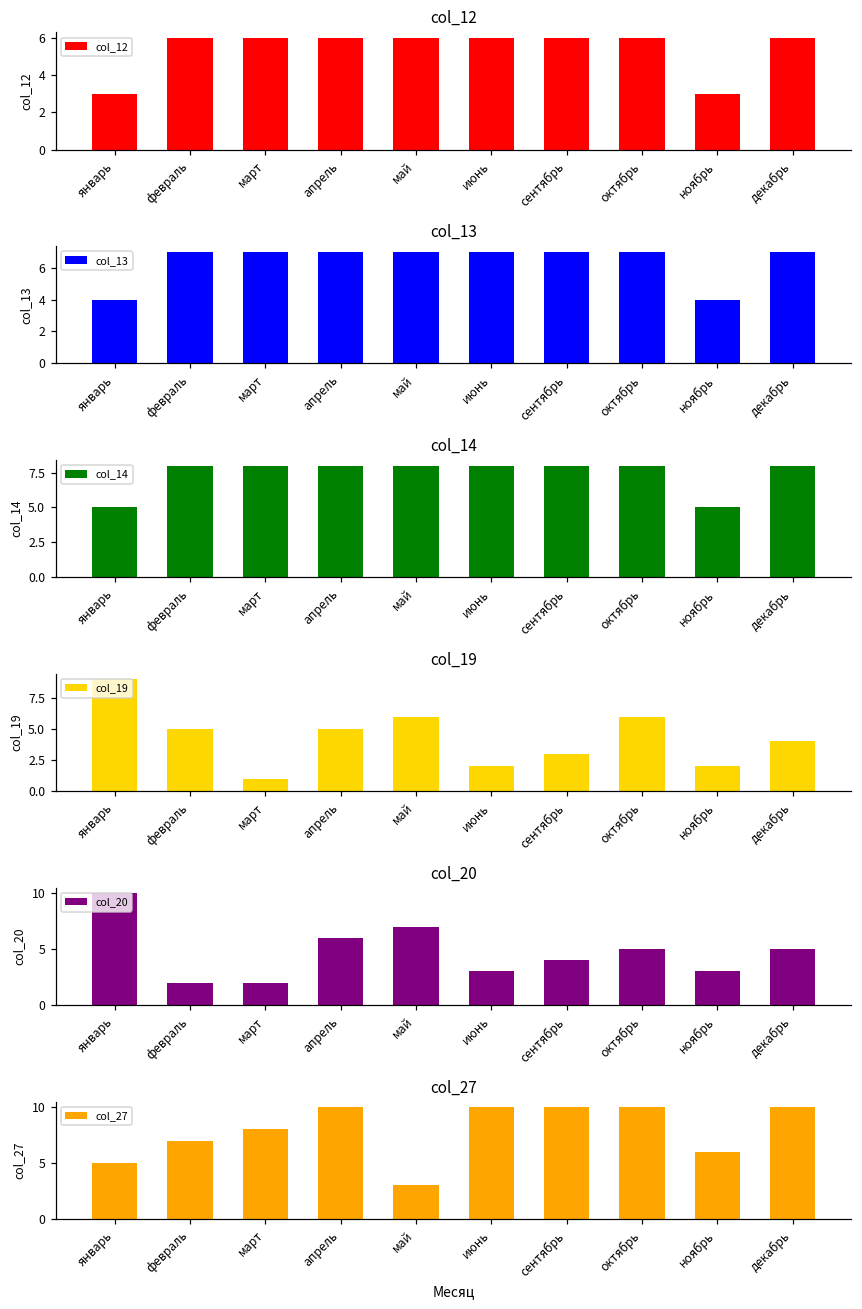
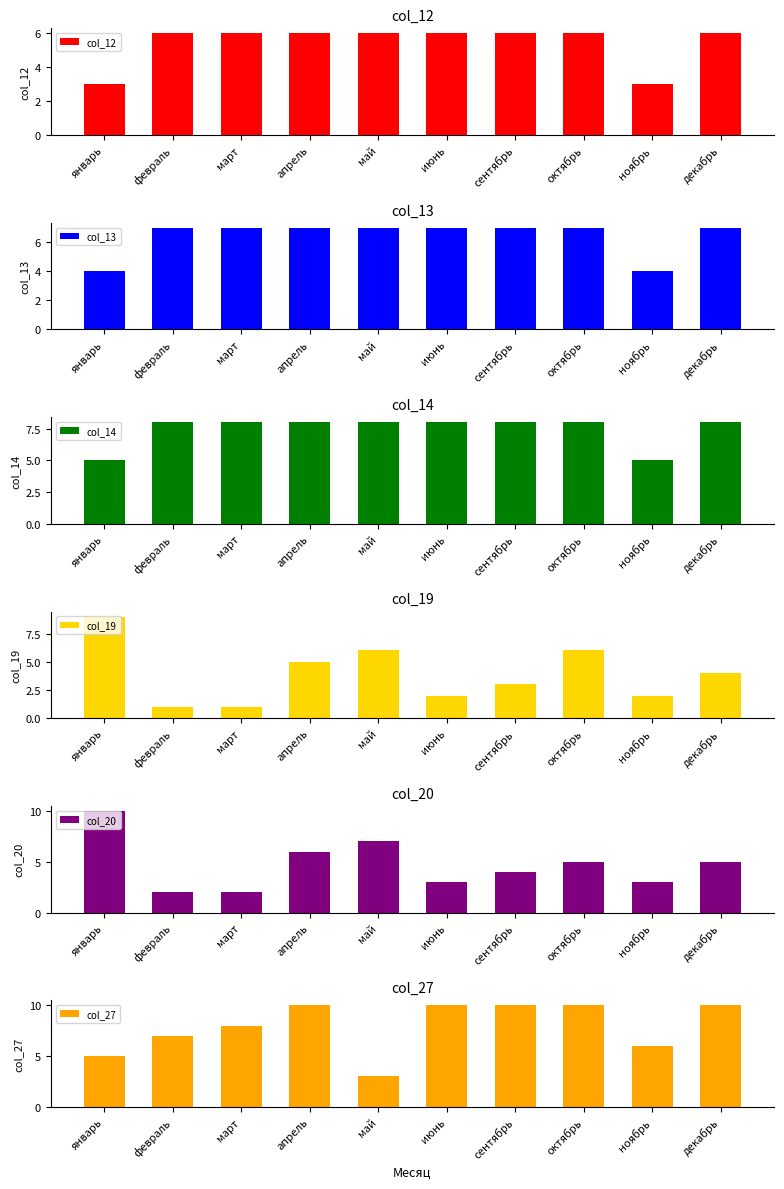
  {
    "col_12": {
      "январь": 3.0,
      "февраль": 6.0,
      "март": 6.0,
      "апрель": 6.0,
      "май": 6.0,
      "июнь": 6.0,
      "сентябрь": 6.0,
      "октябрь": 6.0,
      "ноябрь": 3.0,
      "декабрь": 6.0
    },
    "col_13": {
      "январь": 4.0,
      "февраль": 7.0,
      "март": 7.0,
      "апрель": 7.0,
      "май": 7.0,
      "июнь": 7.0,
      "сентябрь": 7.0,
      "октябрь": 7.0,
      "ноябрь": 4.0,
      "декабрь": 7.0
    },
    "col_14": {
      "январь": 5.0,
      "февраль": 8.0,
      "март": 8.0,
      "апрель": 8.0,
      "май": 8.0,
      "июнь": 8.0,
      "сентябрь": 8.0,
      "октябрь": 8.0,
      "ноябрь": 5.0,
      "декабрь": 8.0
    },
    "col_19": {
-     "февраль": 5,
+     "февраль": 1,
      "март": 1,
      "апрель": 5,
      "май": 6,
      "июнь": 2,
      "сентябрь": 3,
      "октябрь": 6,
      "ноябрь": 2,
      "декабрь": 4
    },
    "col_20": {
      "февраль": 2.0,
      "март": 2.0,
      "апрель": 6.0,
      "май": 7.0,
      "июнь": 3.0,
      "сентябрь": 4.0,
      "октябрь": 5.0,
      "ноябрь": 3.0,
      "декабрь": 5.0
    },
    "col_27": {
      "январь": 5.0,
      "февраль": 7.0,
      "март": 8.0,
      "апрель": 10.0,
      "май": 3.0,
      "июнь": 10.0,
      "сентябрь": 10.0,
      "октябрь": 10.0,
      "ноябрь": 6.0,
      "декабрь": 10.0
    }
  }
